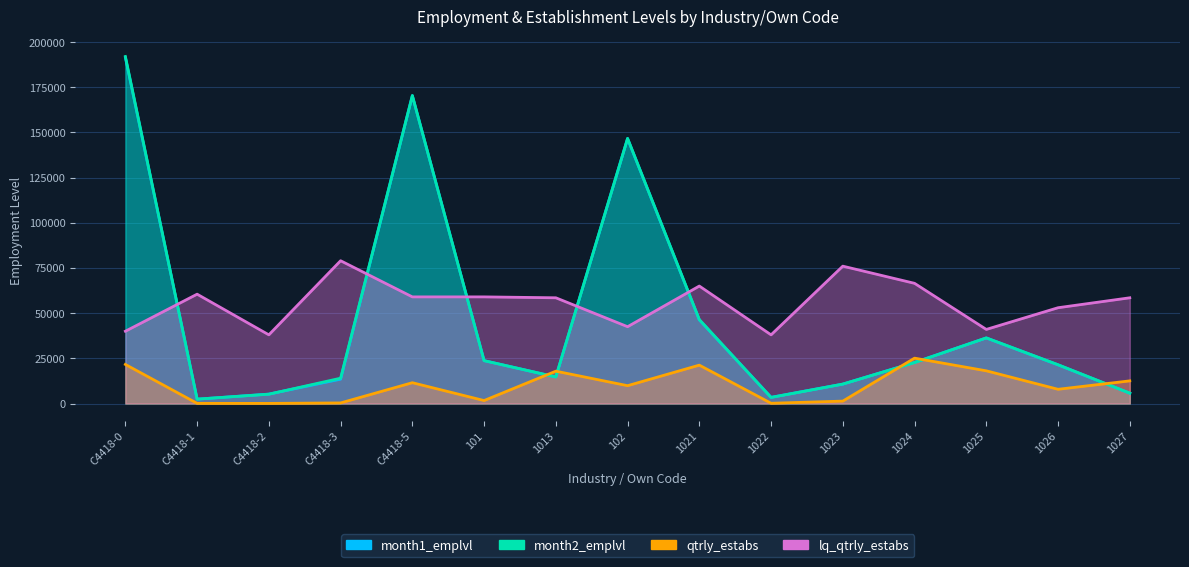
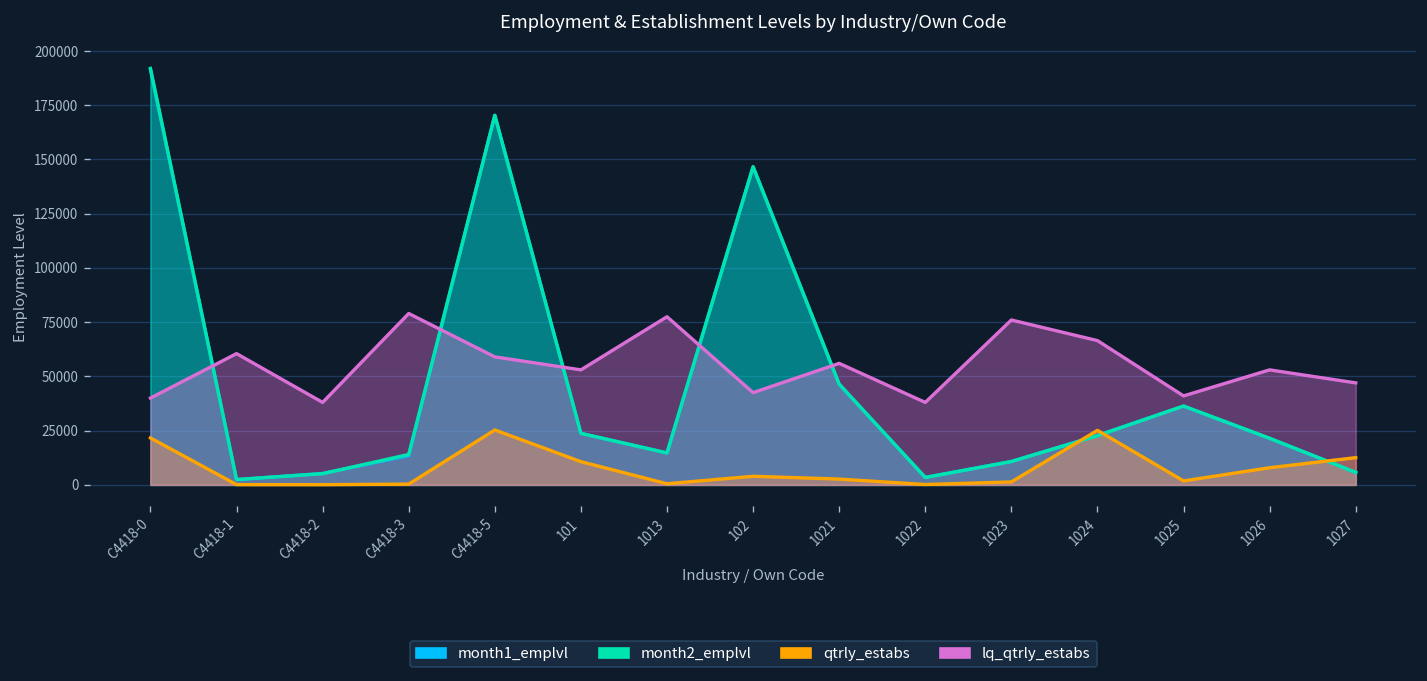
  {
    "qtrly_estabs": {
      "C4418-0": 22000,
      "C4418-1": 0,
      "C4418-2": 0,
      "C4418-3": 0,
-     "C4418-5": 12000,
-     "101": 2000,
-     "1013": 18000,
-     "102": 10000,
-     "1021": 21000,
+     "C4418-5": 25000,
+     "101": 11000,
+     "1013": 0,
+     "102": 4000,
+     "1021": 3000,
      "1022": 0,
      "1023": 1000,
      "1024": 25000,
-     "1025": 18000,
+     "1025": 2000,
      "1026": 8000,
      "1027": 13000
    },
    "lq_qtrly_estabs": {
      "C4418-0": 40000,
      "C4418-1": 61000,
      "C4418-2": 38000,
      "C4418-3": 79000,
      "C4418-5": 59000,
-     "101": 59000,
-     "1013": 59000,
+     "101": 53000,
+     "1013": 78000,
      "102": 43000,
-     "1021": 65000,
+     "1021": 56000,
      "1022": 38000,
      "1023": 76000,
      "1024": 67000,
      "1025": 41000,
      "1026": 53000,
-     "1027": 59000
+     "1027": 47000
    }
  }
